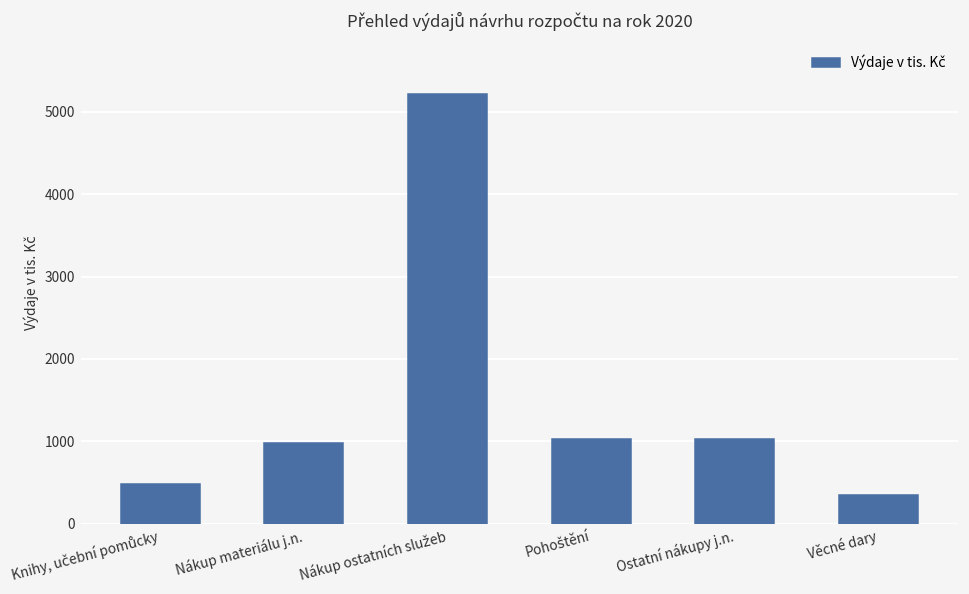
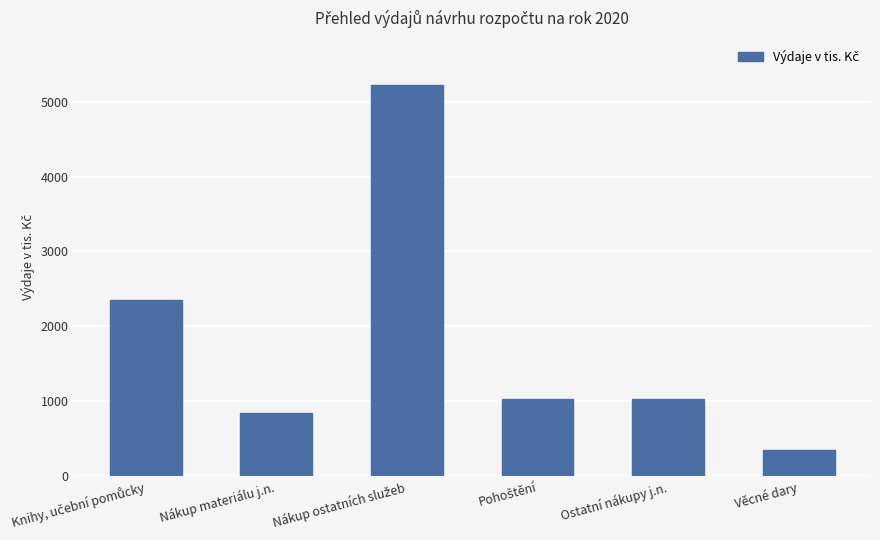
  {
-   "Knihy, učební pomůcky": 500,
-   "Nákup materiálu j.n.": 1000,
+   "Knihy, učební pomůcky": 2400,
+   "Nákup materiálu j.n.": 800,
    "Nákup ostatních služeb": 5200,
    "Pohoštění": 1000,
    "Ostatní nákupy j.n.": 1000,
    "Věcné dary": 300
  }
